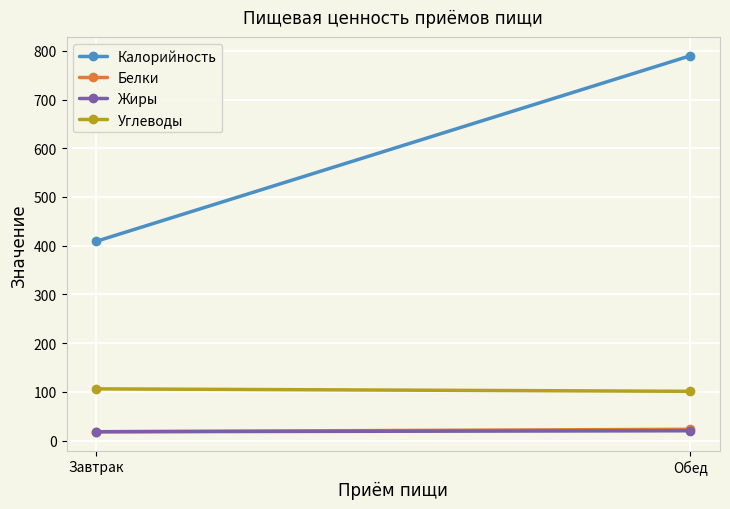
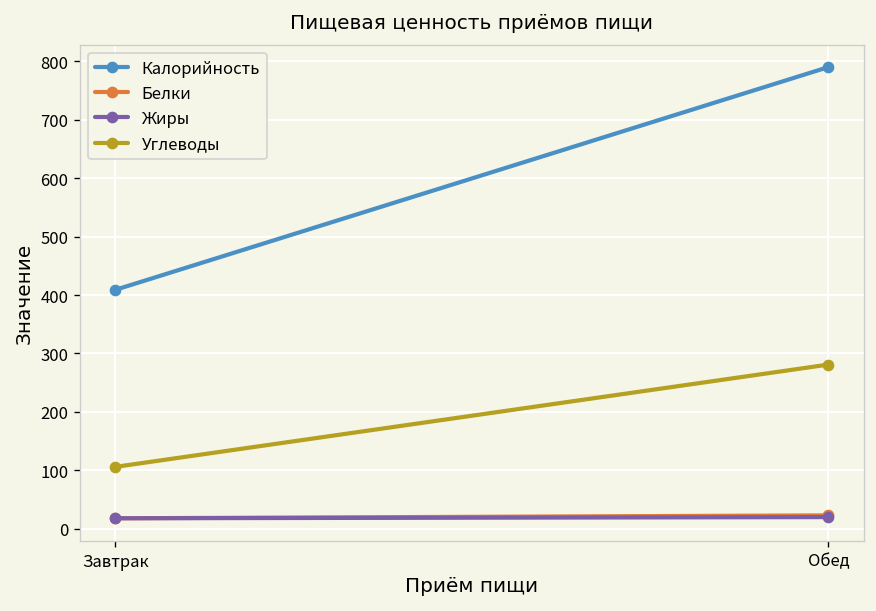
  {
    "Калорийность": {
      "Завтрак": 410,
      "Обед": 790
    },
    "Углеводы": {
      "Завтрак": 110,
-     "Обед": 100
+     "Обед": 280
    }
  }
